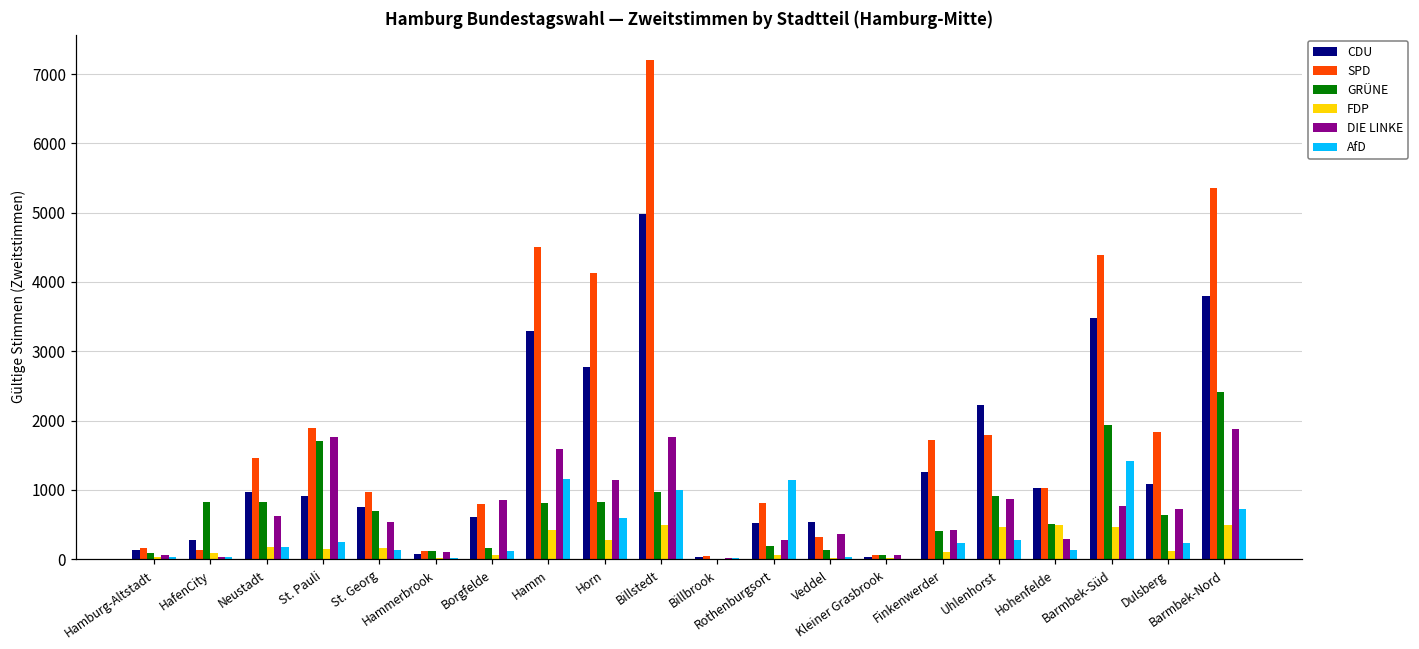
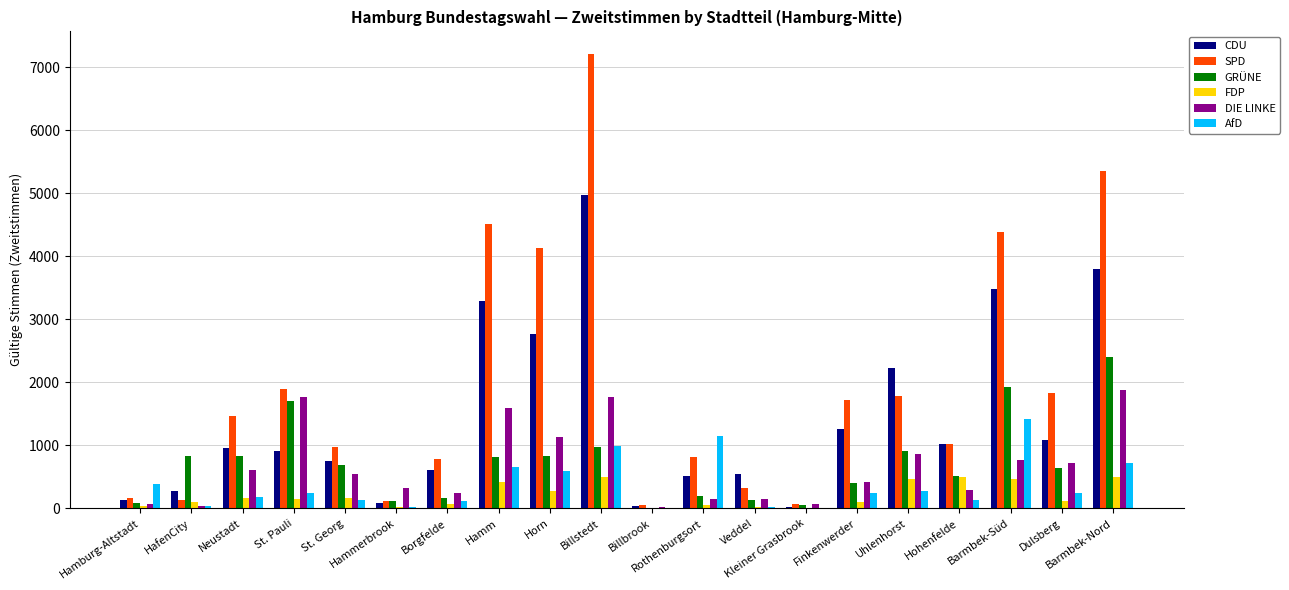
  {
    "CDU": {
      "Hamburg-Altstadt": 100,
      "HafenCity": 300,
      "Neustadt": 1000,
      "St. Pauli": 900,
      "St. Georg": 800,
      "Hammerbrook": 100,
      "Borgfelde": 600,
      "Hamm": 3300,
      "Horn": 2800,
      "Billstedt": 5000,
      "Rothenburgsort": 500,
      "Veddel": 500,
      "Finkenwerder": 1300,
      "Uhlenhorst": 2200,
      "Hohenfelde": 1000,
      "Barmbek-Süd": 3500,
      "Dulsberg": 1100,
      "Barmbek-Nord": 3800
    },
    "SPD": {
      "Hamburg-Altstadt": 200,
      "HafenCity": 100,
      "Neustadt": 1500,
      "St. Pauli": 1900,
      "St. Georg": 1000,
      "Hammerbrook": 100,
      "Borgfelde": 800,
      "Hamm": 4500,
      "Horn": 4100,
      "Billstedt": 7200,
      "Billbrook": 100,
      "Rothenburgsort": 800,
      "Veddel": 300,
      "Kleiner Grasbrook": 100,
      "Finkenwerder": 1700,
      "Uhlenhorst": 1800,
      "Hohenfelde": 1000,
      "Barmbek-Süd": 4400,
      "Dulsberg": 1800,
      "Barmbek-Nord": 5400
    },
    "GRÜNE": {
      "Hamburg-Altstadt": 100,
      "HafenCity": 800,
      "Neustadt": 800,
      "St. Pauli": 1700,
      "St. Georg": 700,
      "Hammerbrook": 100,
      "Borgfelde": 200,
      "Hamm": 800,
      "Horn": 800,
      "Billstedt": 1000,
      "Rothenburgsort": 200,
      "Veddel": 100,
      "Kleiner Grasbrook": 100,
      "Finkenwerder": 400,
      "Uhlenhorst": 900,
      "Hohenfelde": 500,
      "Barmbek-Süd": 1900,
      "Dulsberg": 600,
      "Barmbek-Nord": 2400
    },
    "FDP": {
      "HafenCity": 100,
      "Neustadt": 200,
      "St. Pauli": 100,
      "St. Georg": 200,
      "Borgfelde": 100,
      "Hamm": 400,
      "Horn": 300,
      "Billstedt": 500,
      "Rothenburgsort": 100,
      "Finkenwerder": 100,
      "Uhlenhorst": 500,
      "Hohenfelde": 500,
      "Barmbek-Süd": 500,
      "Dulsberg": 100,
      "Barmbek-Nord": 500
    },
    "DIE LINKE": {
      "Hamburg-Altstadt": 100,
      "Neustadt": 600,
      "St. Pauli": 1800,
      "St. Georg": 500,
-     "Hammerbrook": 100,
-     "Borgfelde": 900,
+     "Hammerbrook": 300,
+     "Borgfelde": 200,
      "Hamm": 1600,
      "Horn": 1100,
      "Billstedt": 1800,
-     "Rothenburgsort": 300,
-     "Veddel": 400,
+     "Rothenburgsort": 100,
+     "Veddel": 100,
      "Kleiner Grasbrook": 100,
      "Finkenwerder": 400,
      "Uhlenhorst": 900,
      "Hohenfelde": 300,
      "Barmbek-Süd": 800,
      "Dulsberg": 700,
      "Barmbek-Nord": 1900
    },
    "AfD": {
-     "Hamburg-Altstadt": 0,
+     "Hamburg-Altstadt": 400,
      "Neustadt": 200,
      "St. Pauli": 200,
      "St. Georg": 100,
      "Borgfelde": 100,
-     "Hamm": 1200,
+     "Hamm": 700,
      "Horn": 600,
      "Billstedt": 1000,
      "Rothenburgsort": 1100,
      "Finkenwerder": 200,
      "Uhlenhorst": 300,
      "Hohenfelde": 100,
      "Barmbek-Süd": 1400,
      "Dulsberg": 200,
      "Barmbek-Nord": 700
    }
  }
